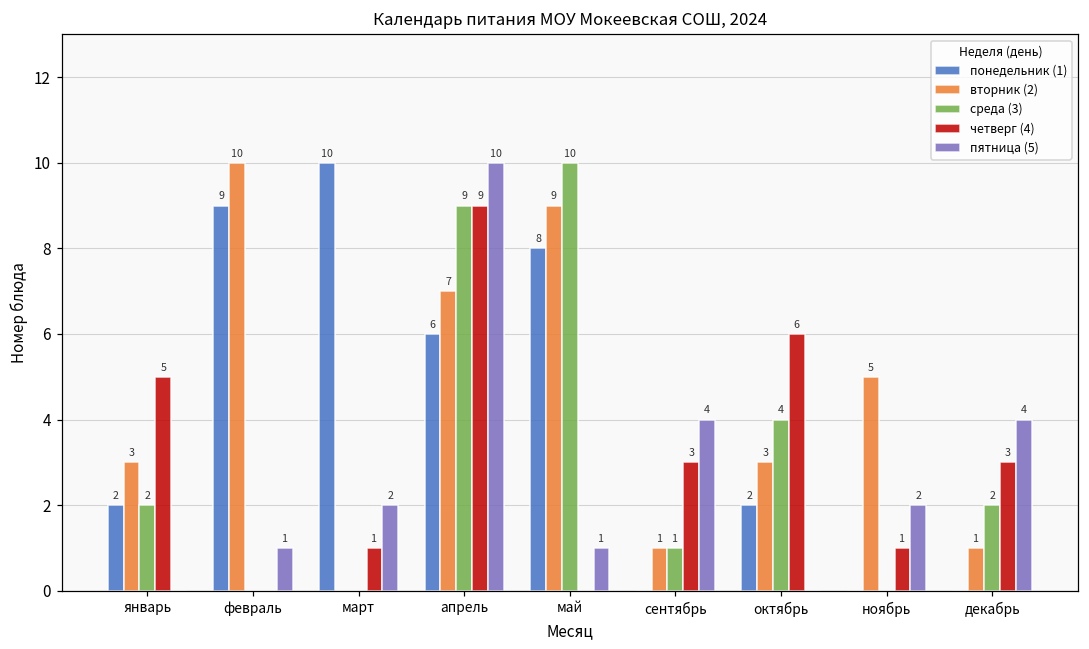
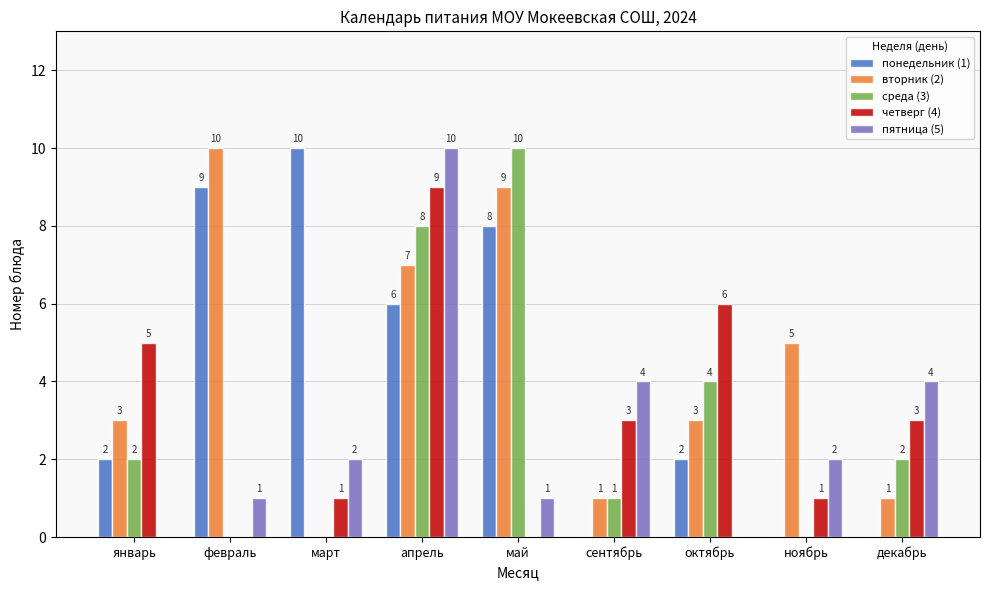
  {
    "вторник (2)": {
      "январь": 3,
      "февраль": 10,
      "апрель": 7,
      "май": 9,
      "сентябрь": 1,
      "октябрь": 3,
      "ноябрь": 5,
      "декабрь": 1
    },
    "среда (3)": {
      "январь": 2,
-     "апрель": 9,
+     "апрель": 8,
      "май": 10,
      "сентябрь": 1,
      "октябрь": 4,
      "декабрь": 2
    },
    "четверг (4)": {
      "январь": 5,
      "март": 1,
      "апрель": 9,
      "сентябрь": 3,
      "октябрь": 6,
      "ноябрь": 1,
      "декабрь": 3
    }
  }
